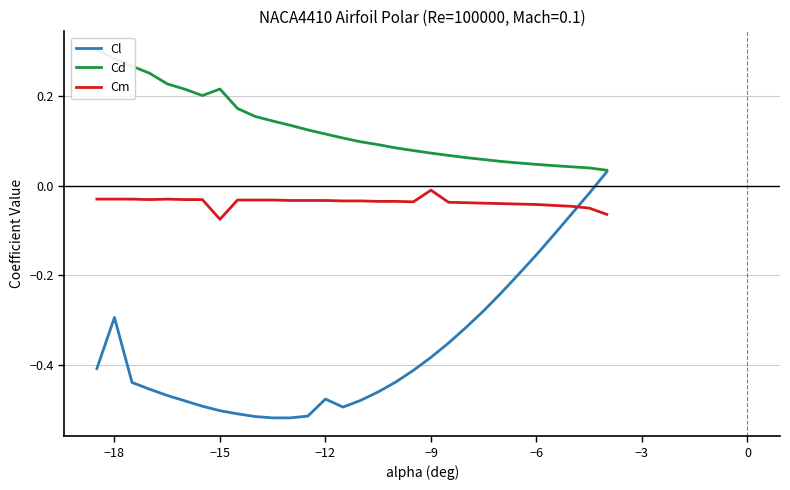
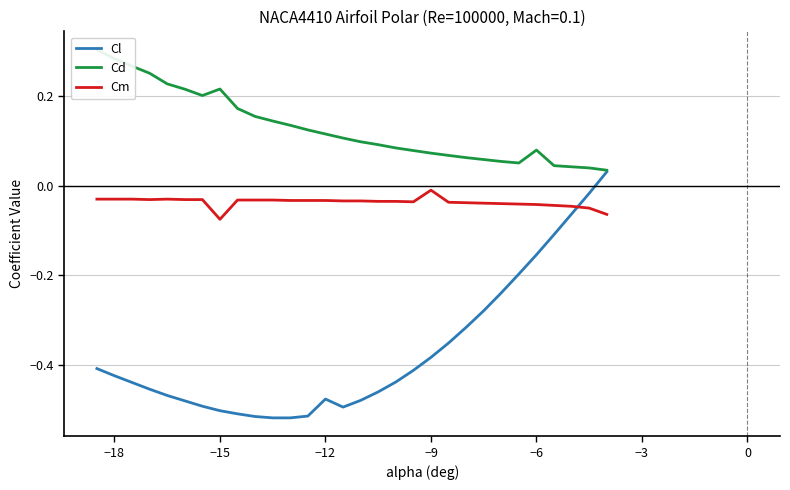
  {
    "Cl": {
-     "−18": -0.29,
+     "−18": -0.42,
      "−15": -0.50,
      "−12": -0.48,
      "−9": -0.38,
      "−6": -0.15
    },
    "Cd": {
      "−15": 0.22,
      "−12": 0.12,
      "−9": 0.07,
-     "−6": 0.05
+     "−6": 0.08
    },
    "Cm": {
      "−18": -0.03,
      "−15": -0.08,
      "−12": -0.03,
      "−9": -0.01,
      "−6": -0.04
    }
  }
